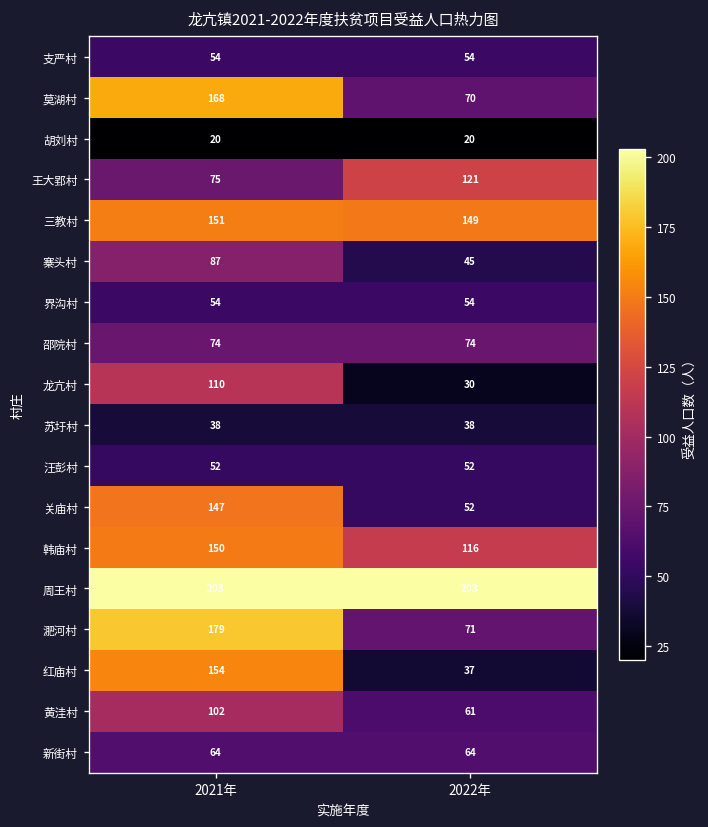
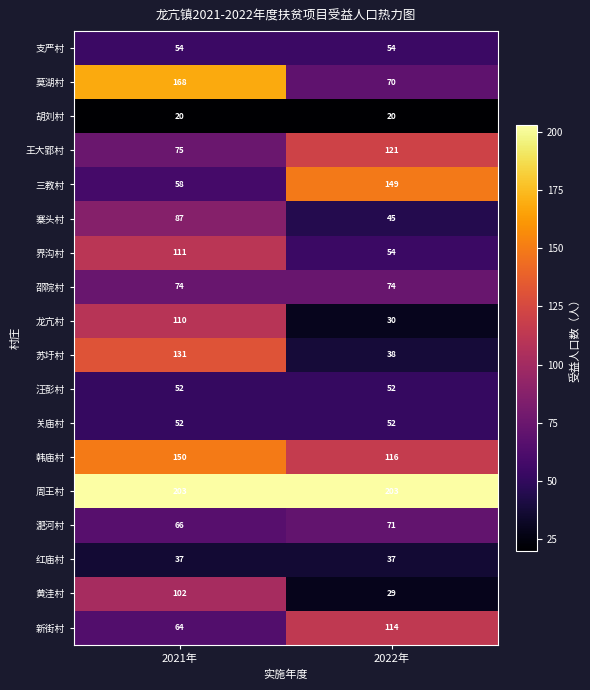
  {
    "支严村": {
      "2021年": 54,
      "2022年": 54
    },
    "莫湖村": {
      "2021年": 168,
      "2022年": 70
    },
    "胡刘村": {
      "2021年": 20,
      "2022年": 20
    },
    "王大郢村": {
      "2021年": 75,
      "2022年": 121
    },
    "三教村": {
-     "2021年": 151,
+     "2021年": 58,
      "2022年": 149
    },
    "寨头村": {
      "2021年": 87,
      "2022年": 45
    },
    "界沟村": {
-     "2021年": 54,
+     "2021年": 111,
      "2022年": 54
    },
    "邵院村": {
      "2021年": 74,
      "2022年": 74
    },
    "龙亢村": {
      "2021年": 110,
      "2022年": 30
    },
    "苏圩村": {
-     "2021年": 38,
+     "2021年": 131,
      "2022年": 38
    },
    "汪彭村": {
      "2021年": 52,
      "2022年": 52
    },
    "关庙村": {
-     "2021年": 147,
+     "2021年": 52,
      "2022年": 52
    },
    "韩庙村": {
      "2021年": 150,
      "2022年": 116
    },
    "周王村": {
      "2021年": 203,
      "2022年": 203
    },
    "淝河村": {
-     "2021年": 179,
+     "2021年": 66,
      "2022年": 71
    },
    "红庙村": {
-     "2021年": 154,
+     "2021年": 37,
      "2022年": 37
    },
    "黄洼村": {
      "2021年": 102,
-     "2022年": 61
+     "2022年": 29
    },
    "新街村": {
      "2021年": 64,
-     "2022年": 64
+     "2022年": 114
    }
  }
